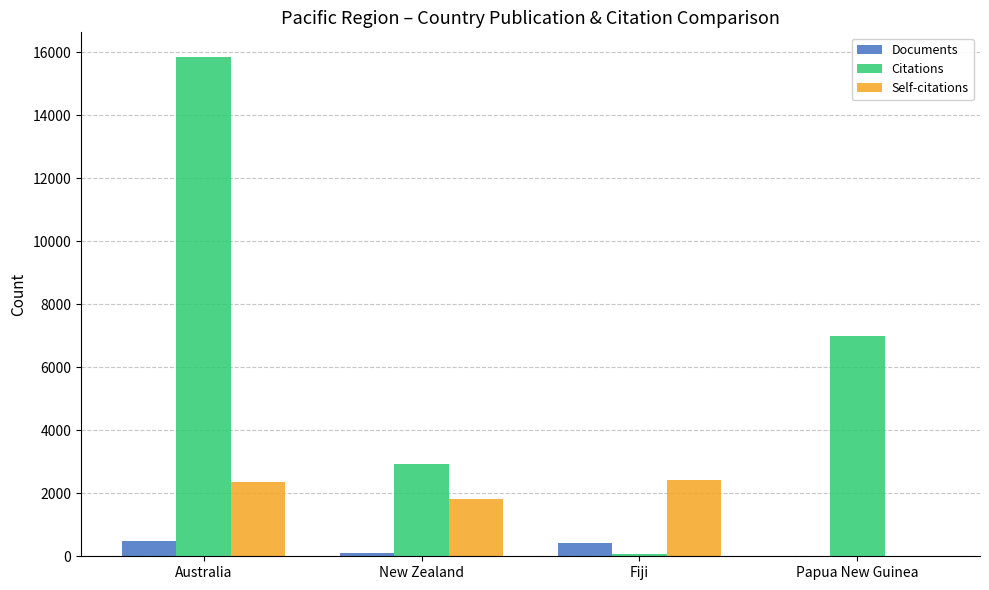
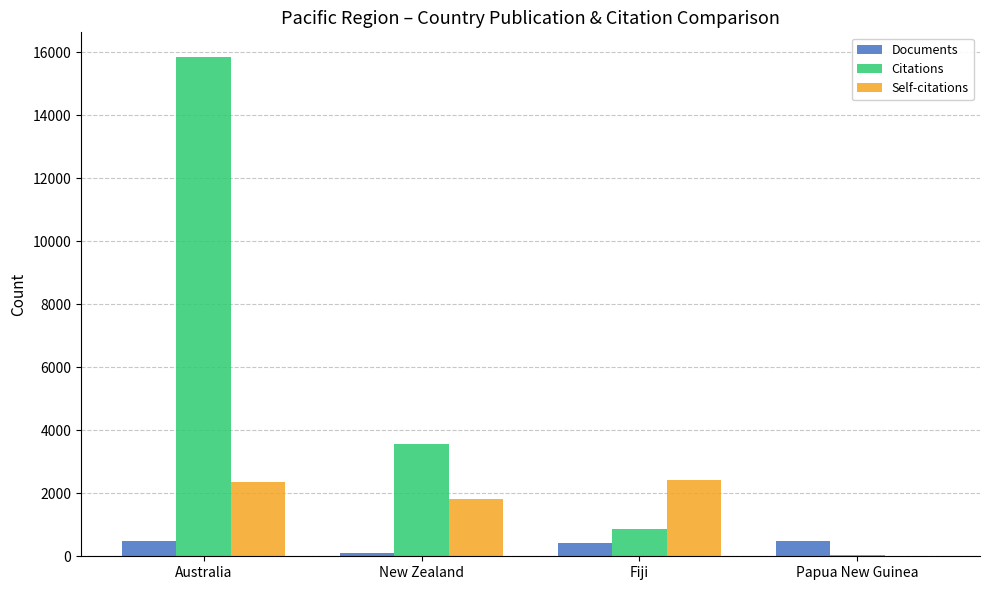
  {
    "Documents": {
      "Australia": 500,
      "New Zealand": 100,
      "Fiji": 400,
-     "Papua New Guinea": 0
+     "Papua New Guinea": 500
    },
    "Citations": {
      "Australia": 15800,
-     "New Zealand": 2900,
-     "Fiji": 100,
-     "Papua New Guinea": 7000
+     "New Zealand": 3600,
+     "Fiji": 900,
+     "Papua New Guinea": 0
    },
    "Self-citations": {
      "Australia": 2400,
      "New Zealand": 1800,
      "Fiji": 2400,
      "Papua New Guinea": 0
    }
  }
